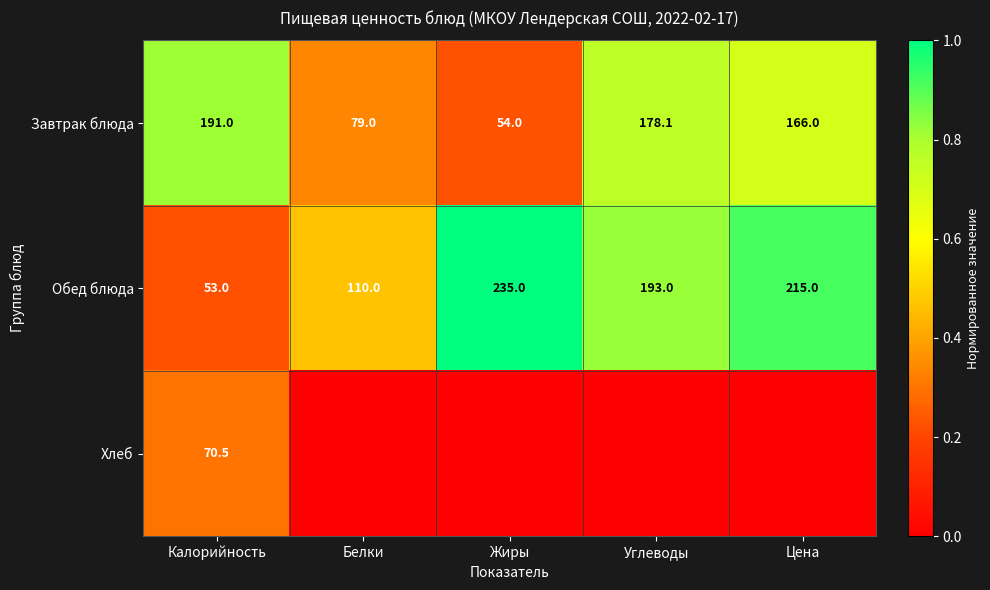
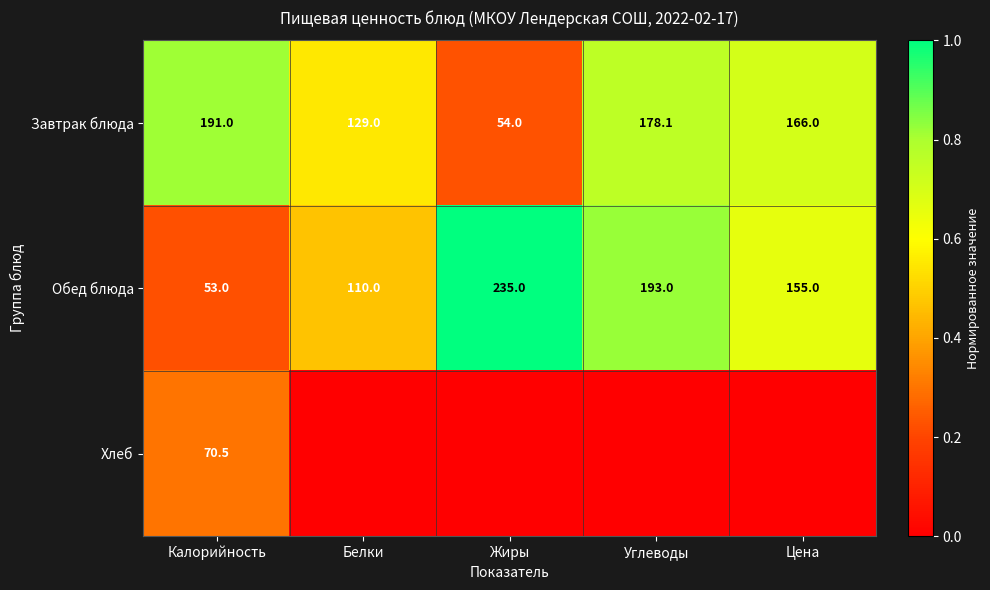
  {
    "Завтрак блюда": {
      "Калорийность": 191.0,
-     "Белки": 79.0,
+     "Белки": 129.0,
      "Жиры": 54.0,
      "Углеводы": 178.1,
      "Цена": 166.0
    },
    "Обед блюда": {
      "Калорийность": 53.0,
      "Белки": 110.0,
      "Жиры": 235.0,
      "Углеводы": 193.0,
-     "Цена": 215.0
+     "Цена": 155.0
    },
    "Хлеб": {
      "Калорийность": 70.5
    }
  }
